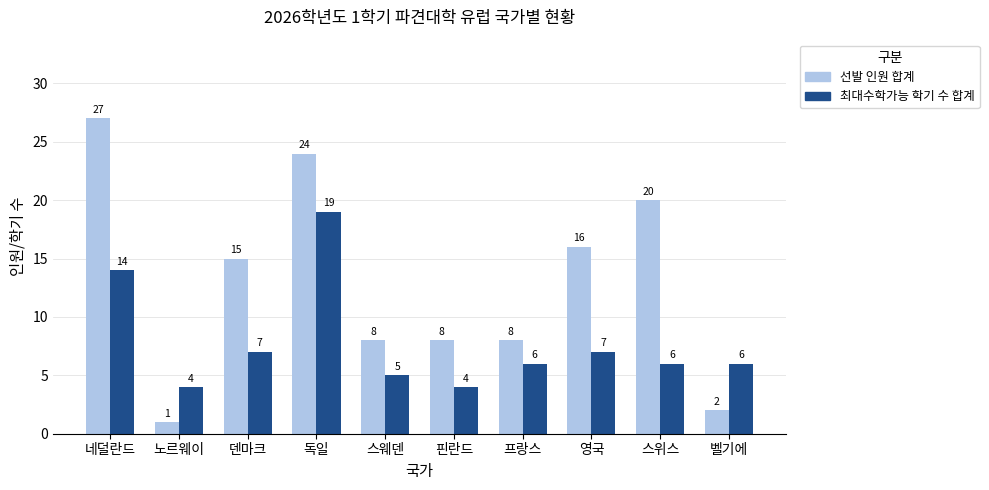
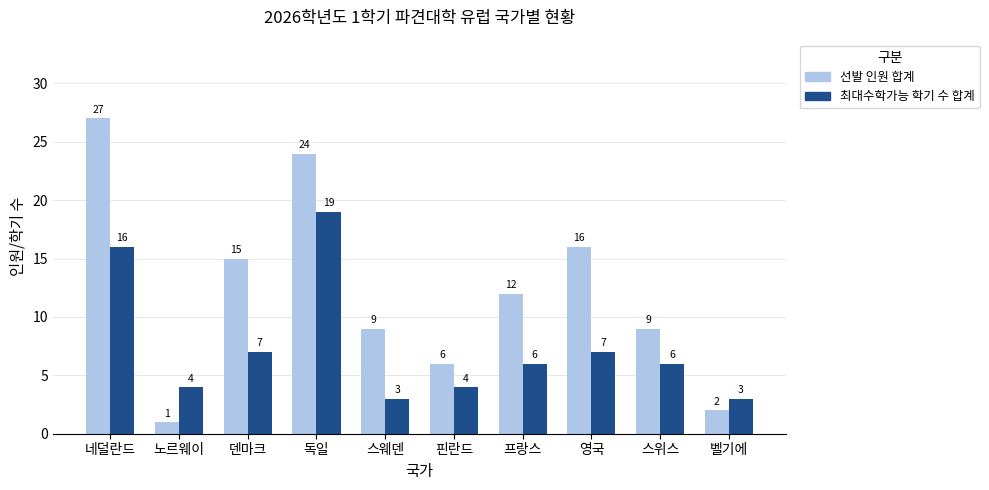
  {
    "선발 인원 합계": {
      "네덜란드": 27,
      "노르웨이": 1,
      "덴마크": 15,
      "독일": 24,
-     "스웨덴": 8,
-     "핀란드": 8,
-     "프랑스": 8,
+     "스웨덴": 9,
+     "핀란드": 6,
+     "프랑스": 12,
      "영국": 16,
-     "스위스": 20,
+     "스위스": 9,
      "벨기에": 2
    },
    "최대수학가능 학기 수 합계": {
-     "네덜란드": 14,
+     "네덜란드": 16,
      "노르웨이": 4,
      "덴마크": 7,
      "독일": 19,
-     "스웨덴": 5,
+     "스웨덴": 3,
      "핀란드": 4,
      "프랑스": 6,
      "영국": 7,
      "스위스": 6,
-     "벨기에": 6
+     "벨기에": 3
    }
  }
